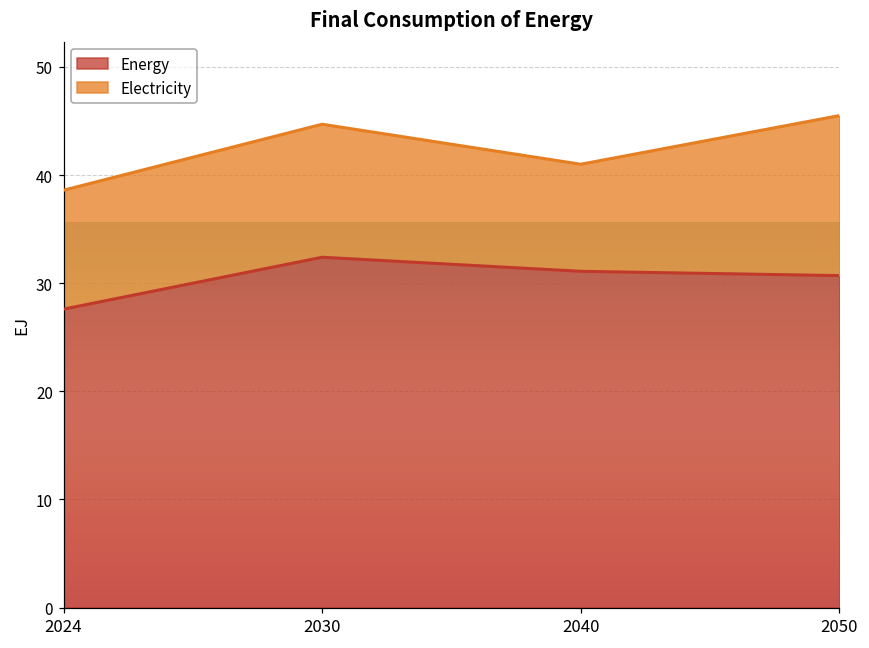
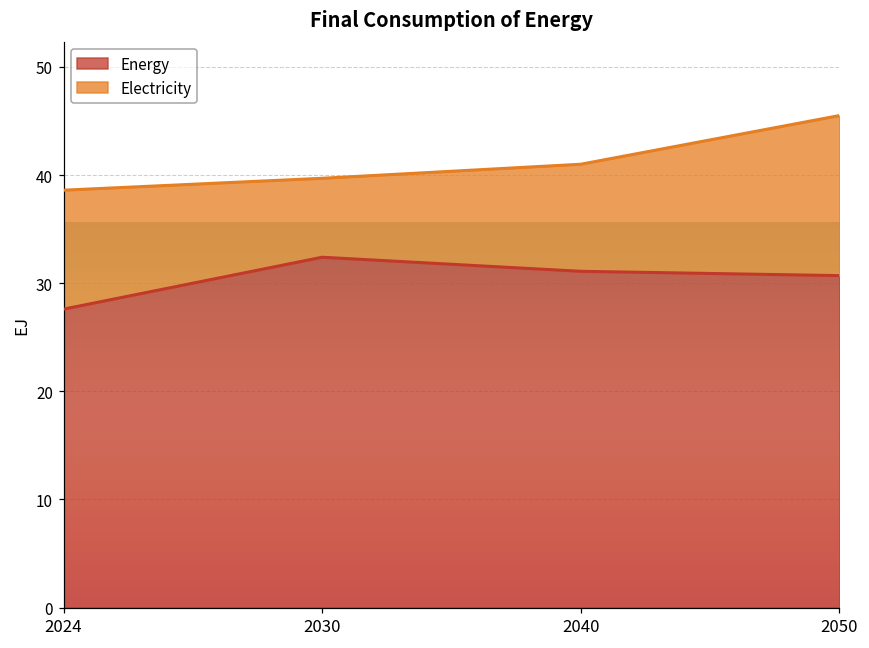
  {
    "Energy": {
      "2024": 28,
      "2030": 32,
      "2040": 31,
      "2050": 31
    },
    "Electricity": {
      "2024": 11,
-     "2030": 12,
+     "2030": 7,
      "2040": 10,
      "2050": 15
    }
  }
